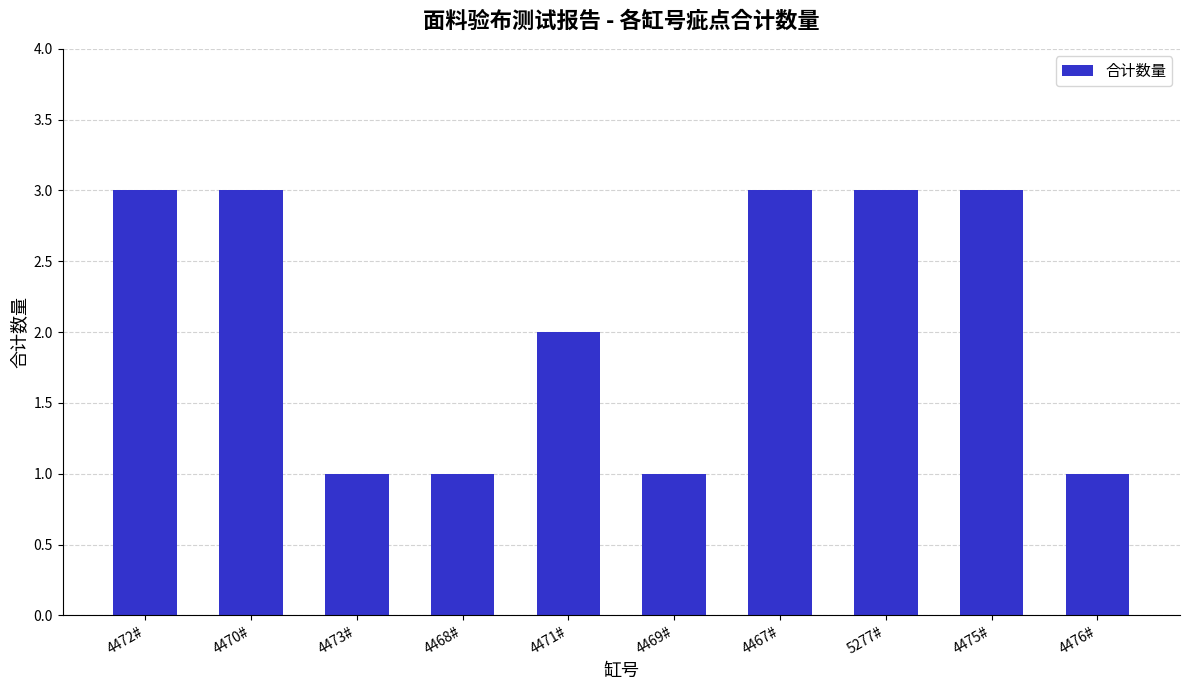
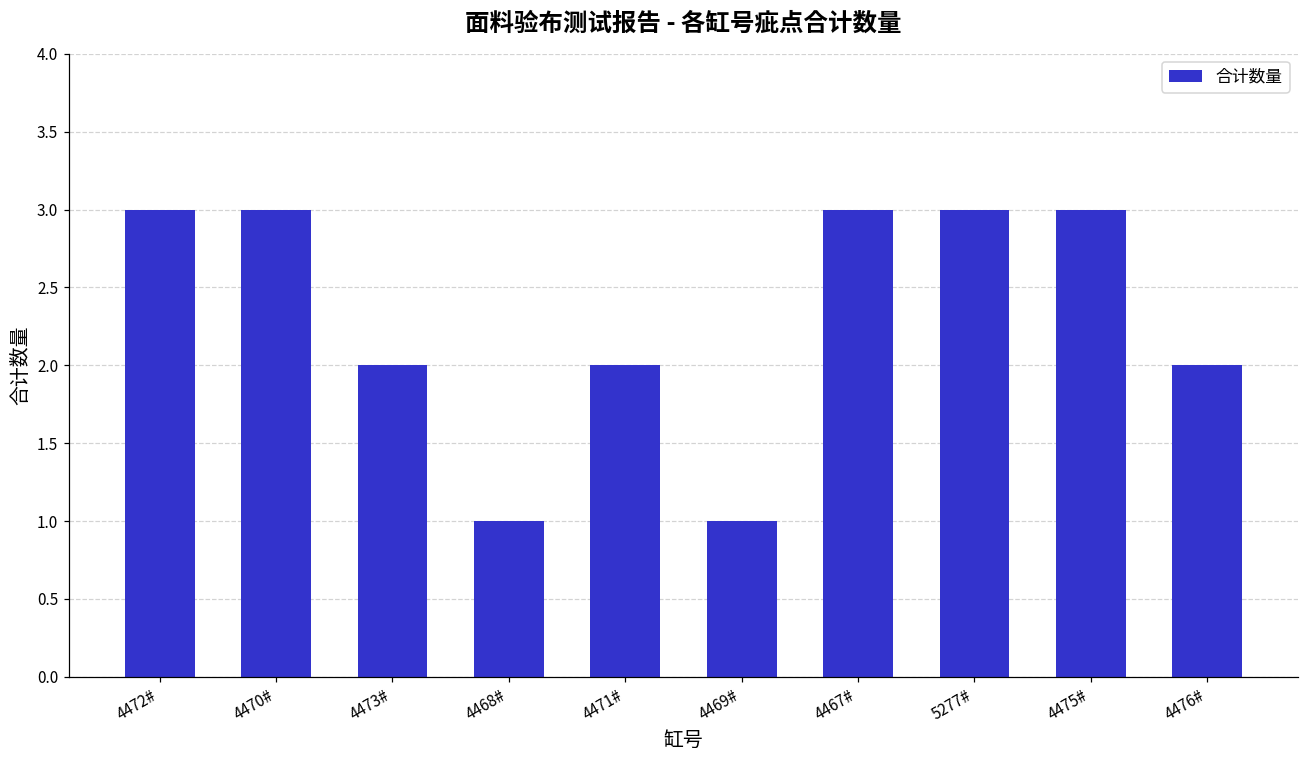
  {
    "4472#": 3,
    "4470#": 3,
-   "4473#": 1,
+   "4473#": 2,
    "4468#": 1,
    "4471#": 2,
    "4469#": 1,
    "4467#": 3,
    "5277#": 3,
    "4475#": 3,
-   "4476#": 1
+   "4476#": 2
  }
